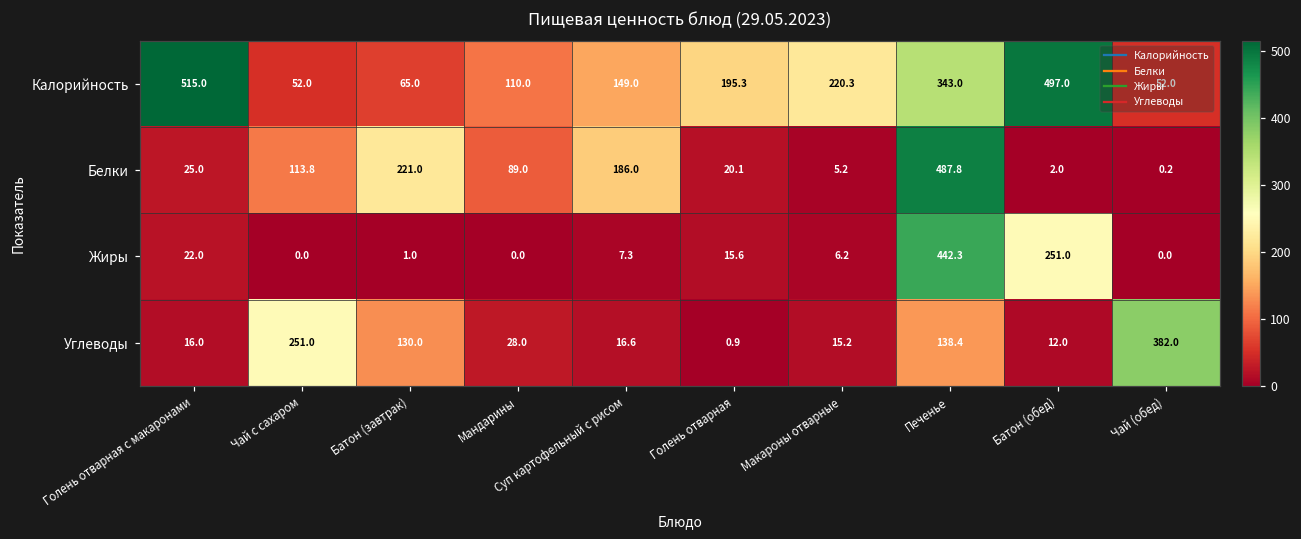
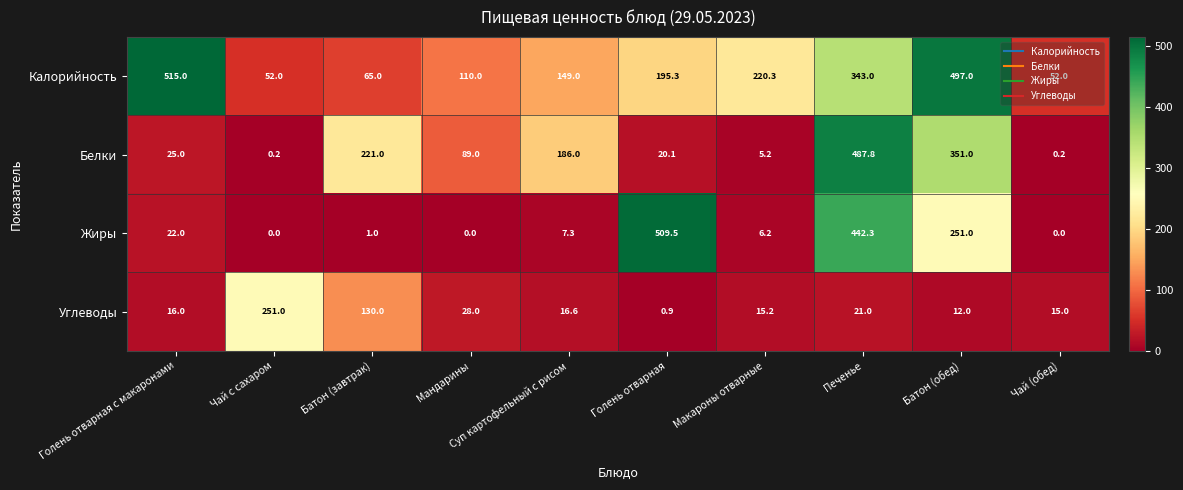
  {
    "Калорийность": {
      "Голень отварная с макаронами": 515.0,
      "Чай с сахаром": 52.0,
      "Батон (завтрак)": 65.0,
      "Мандарины": 110.0,
      "Суп картофельный с рисом": 149.0,
      "Голень отварная": 195.3,
      "Макароны отварные": 220.3,
      "Печенье": 343.0,
      "Батон (обед)": 497.0
    },
    "Белки": {
      "Голень отварная с макаронами": 25.0,
-     "Чай с сахаром": 113.8,
+     "Чай с сахаром": 0.2,
      "Батон (завтрак)": 221.0,
      "Мандарины": 89.0,
      "Суп картофельный с рисом": 186.0,
      "Голень отварная": 20.1,
      "Макароны отварные": 5.2,
      "Печенье": 487.8,
-     "Батон (обед)": 2.0,
+     "Батон (обед)": 351.0,
      "Чай (обед)": 0.2
    },
    "Жиры": {
      "Голень отварная с макаронами": 22.0,
      "Чай с сахаром": 0.0,
      "Батон (завтрак)": 1.0,
      "Мандарины": 0.0,
      "Суп картофельный с рисом": 7.3,
-     "Голень отварная": 15.6,
+     "Голень отварная": 509.5,
      "Макароны отварные": 6.2,
      "Печенье": 442.3,
      "Батон (обед)": 251.0,
      "Чай (обед)": 0.0
    },
    "Углеводы": {
      "Голень отварная с макаронами": 16.0,
      "Чай с сахаром": 251.0,
      "Батон (завтрак)": 130.0,
      "Мандарины": 28.0,
      "Суп картофельный с рисом": 16.6,
      "Голень отварная": 0.9,
      "Макароны отварные": 15.2,
-     "Печенье": 138.4,
+     "Печенье": 21.0,
      "Батон (обед)": 12.0,
-     "Чай (обед)": 382.0
+     "Чай (обед)": 15.0
    }
  }
